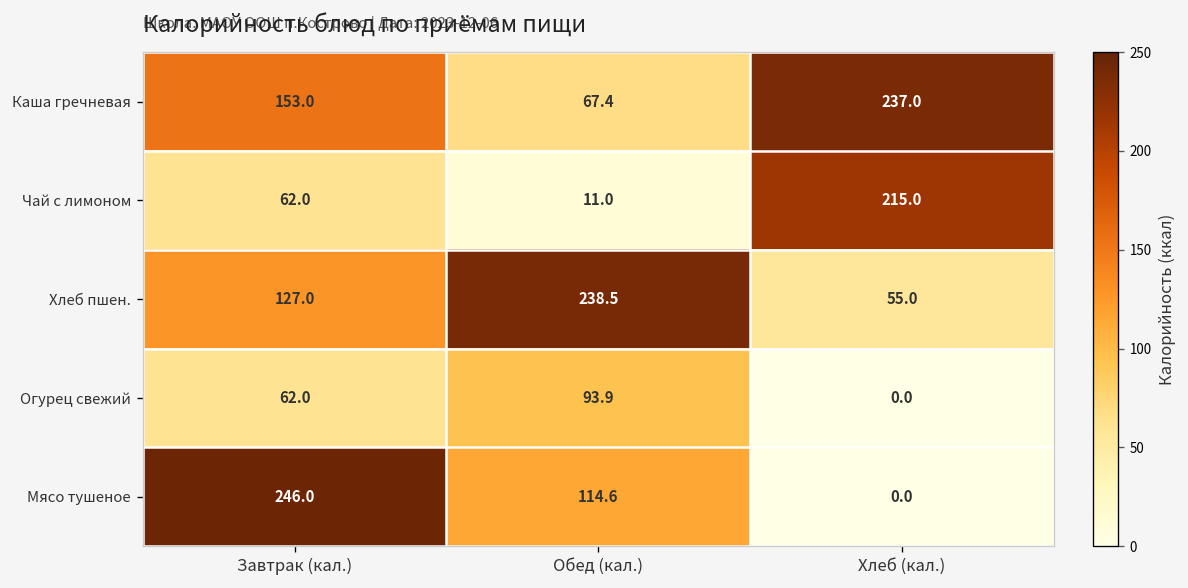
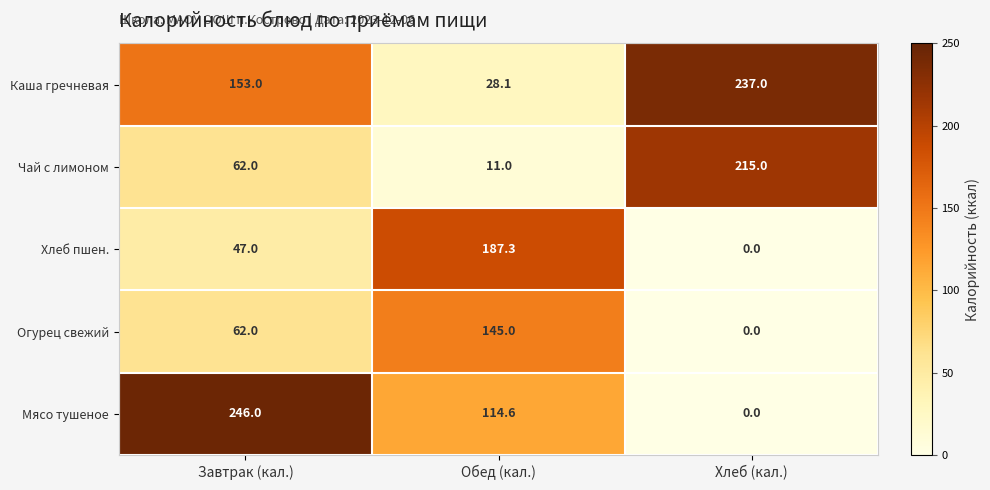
  {
    "Каша гречневая": {
      "Завтрак (кал.)": 153.0,
-     "Обед (кал.)": 67.4,
+     "Обед (кал.)": 28.1,
      "Хлеб (кал.)": 237.0
    },
    "Чай с лимоном": {
      "Завтрак (кал.)": 62.0,
      "Обед (кал.)": 11.0,
      "Хлеб (кал.)": 215.0
    },
    "Хлеб пшен.": {
-     "Завтрак (кал.)": 127.0,
-     "Обед (кал.)": 238.5,
-     "Хлеб (кал.)": 55.0
+     "Завтрак (кал.)": 47.0,
+     "Обед (кал.)": 187.3,
+     "Хлеб (кал.)": 0.0
    },
    "Огурец свежий": {
      "Завтрак (кал.)": 62.0,
-     "Обед (кал.)": 93.9,
+     "Обед (кал.)": 145.0,
      "Хлеб (кал.)": 0.0
    },
    "Мясо тушеное": {
      "Завтрак (кал.)": 246.0,
      "Обед (кал.)": 114.6,
      "Хлеб (кал.)": 0.0
    }
  }
